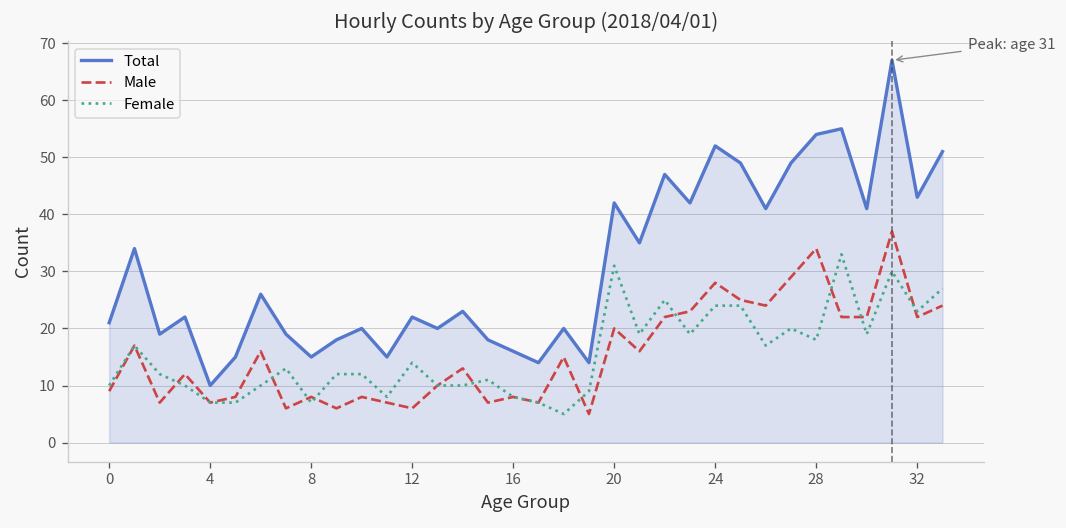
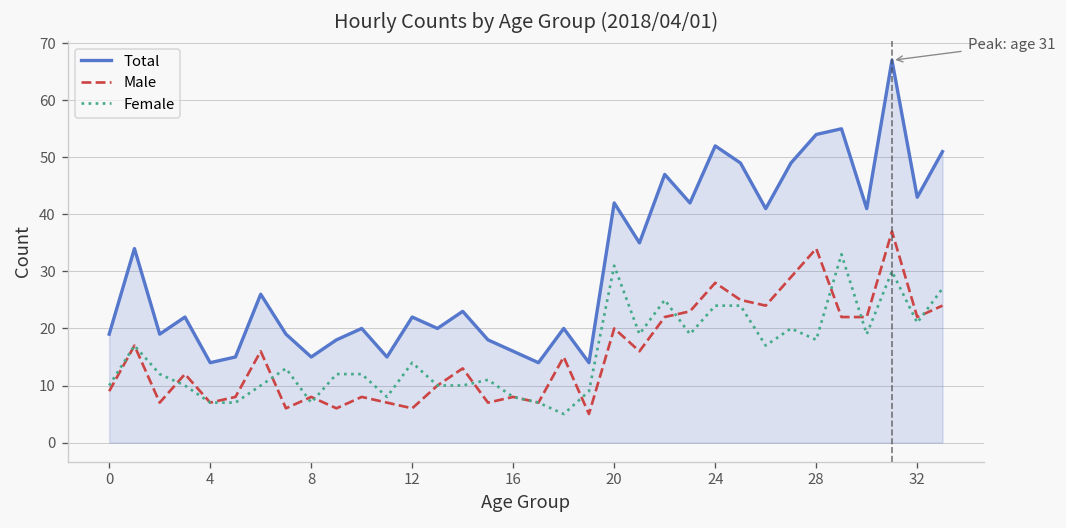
  {
    "Total": {
-     "0": 21,
-     "4": 10,
+     "0": 19,
+     "4": 14,
      "8": 15,
      "12": 22,
      "16": 16,
      "20": 42,
      "24": 52,
      "28": 54,
      "32": 43
    },
    "Male": {
      "0": 9,
      "8": 8,
      "12": 6,
      "20": 20,
      "24": 28,
      "28": 34,
      "32": 22
    },
    "Female": {
      "0": 10,
      "8": 7,
      "12": 14,
      "20": 31,
      "24": 24,
      "28": 18,
-     "32": 23
+     "32": 21
    }
  }
